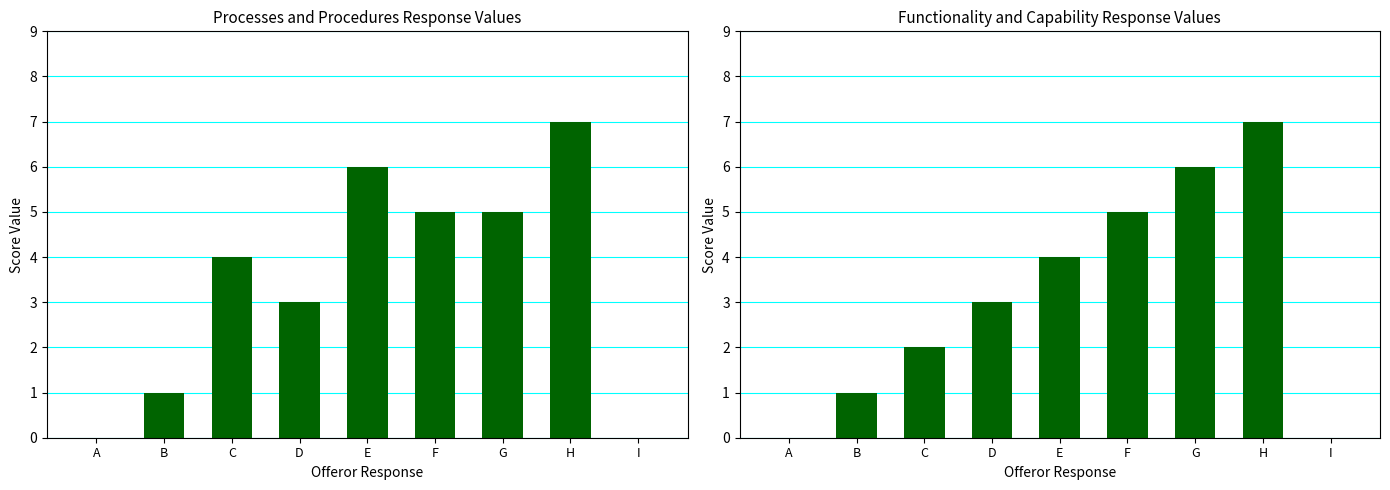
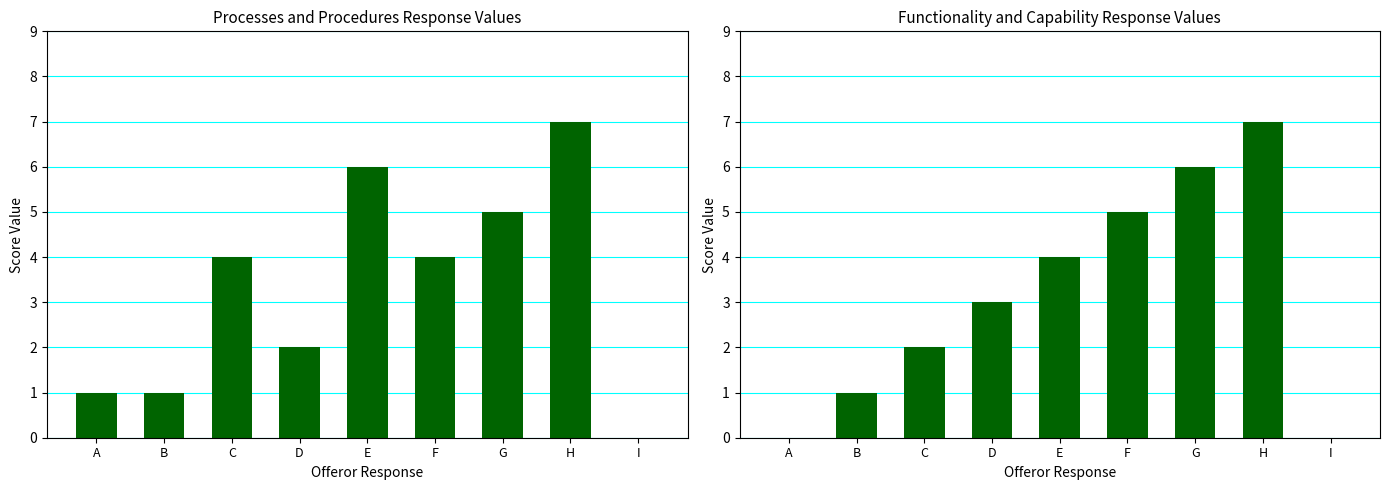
  {
    "Processes and Procedures Response Values": {
-     "A": 0,
+     "A": 1,
      "B": 1,
      "C": 4,
-     "D": 3,
+     "D": 2,
      "E": 6,
-     "F": 5,
+     "F": 4,
      "G": 5,
      "H": 7,
      "I": 0
    },
    "Functionality and Capability Response Values": {
      "A": 0.0,
      "B": 1.0,
      "C": 2.0,
      "D": 3.0,
      "E": 4.0,
      "F": 5.0,
      "G": 6.0,
      "H": 7.0,
      "I": 0.0
    }
  }
